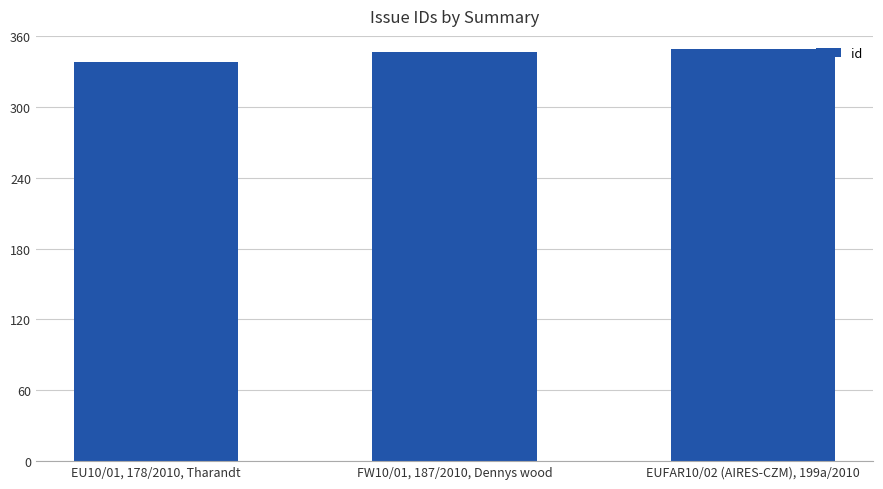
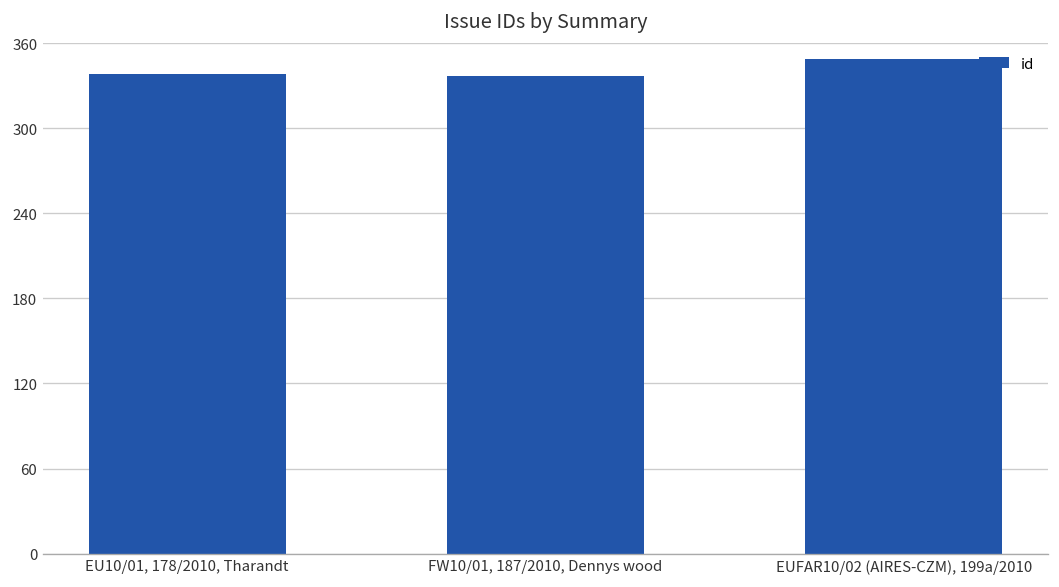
  {
    "EU10/01, 178/2010, Tharandt": 338,
-   "FW10/01, 187/2010, Dennys wood": 346,
+   "FW10/01, 187/2010, Dennys wood": 337,
    "EUFAR10/02 (AIRES-CZM), 199a/2010": 349
  }
